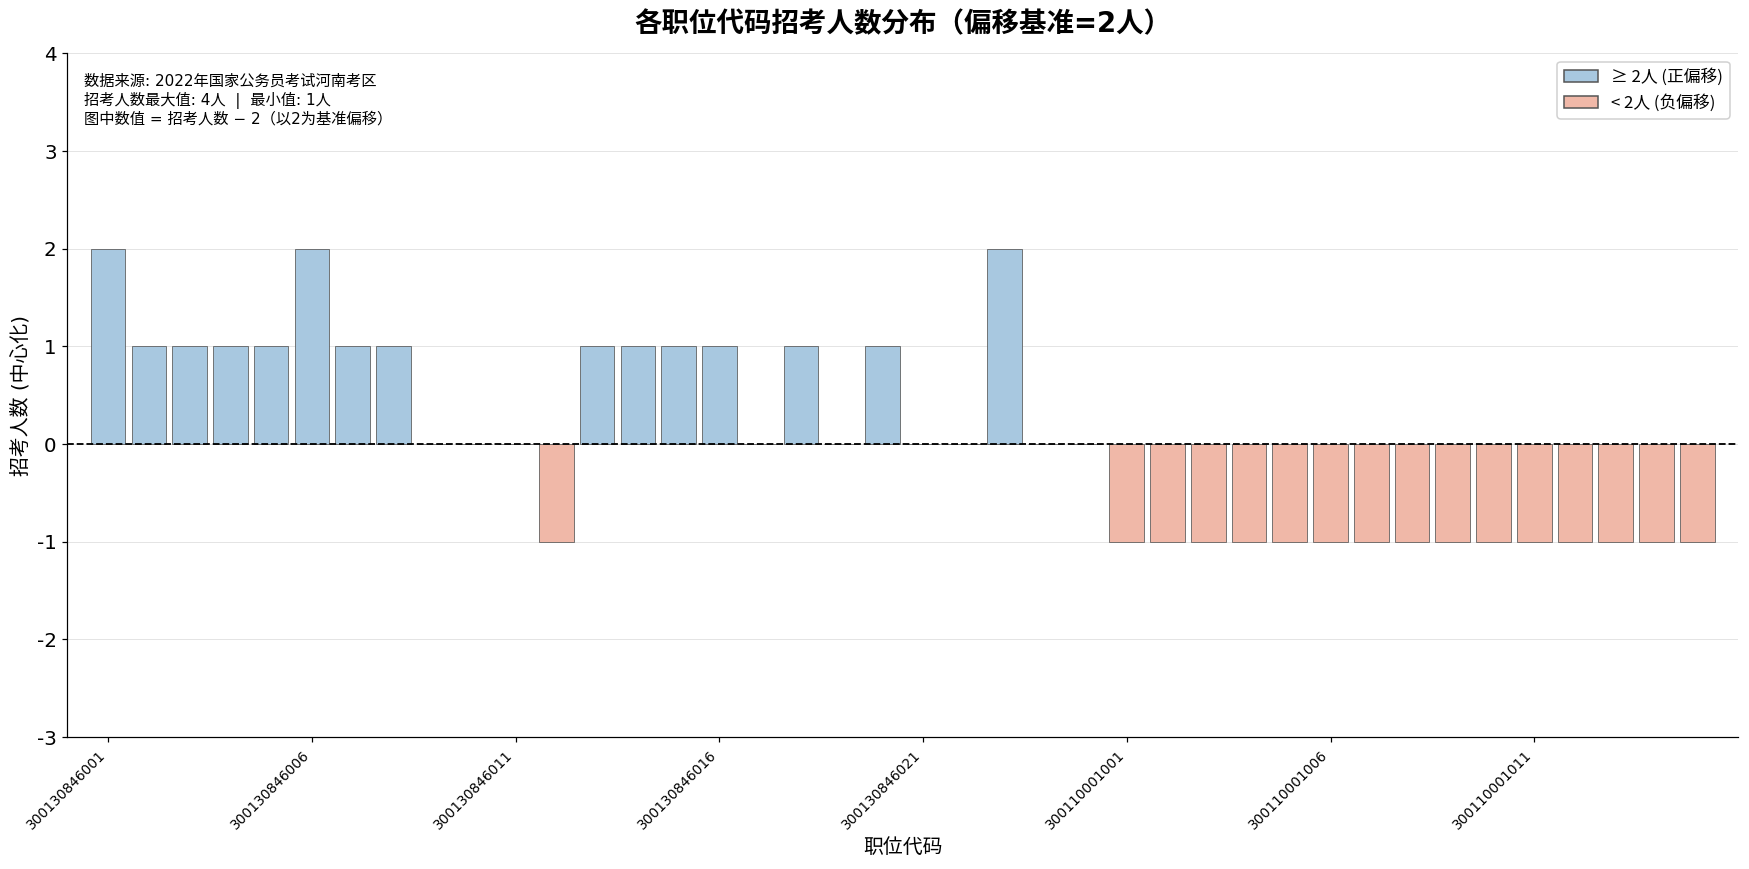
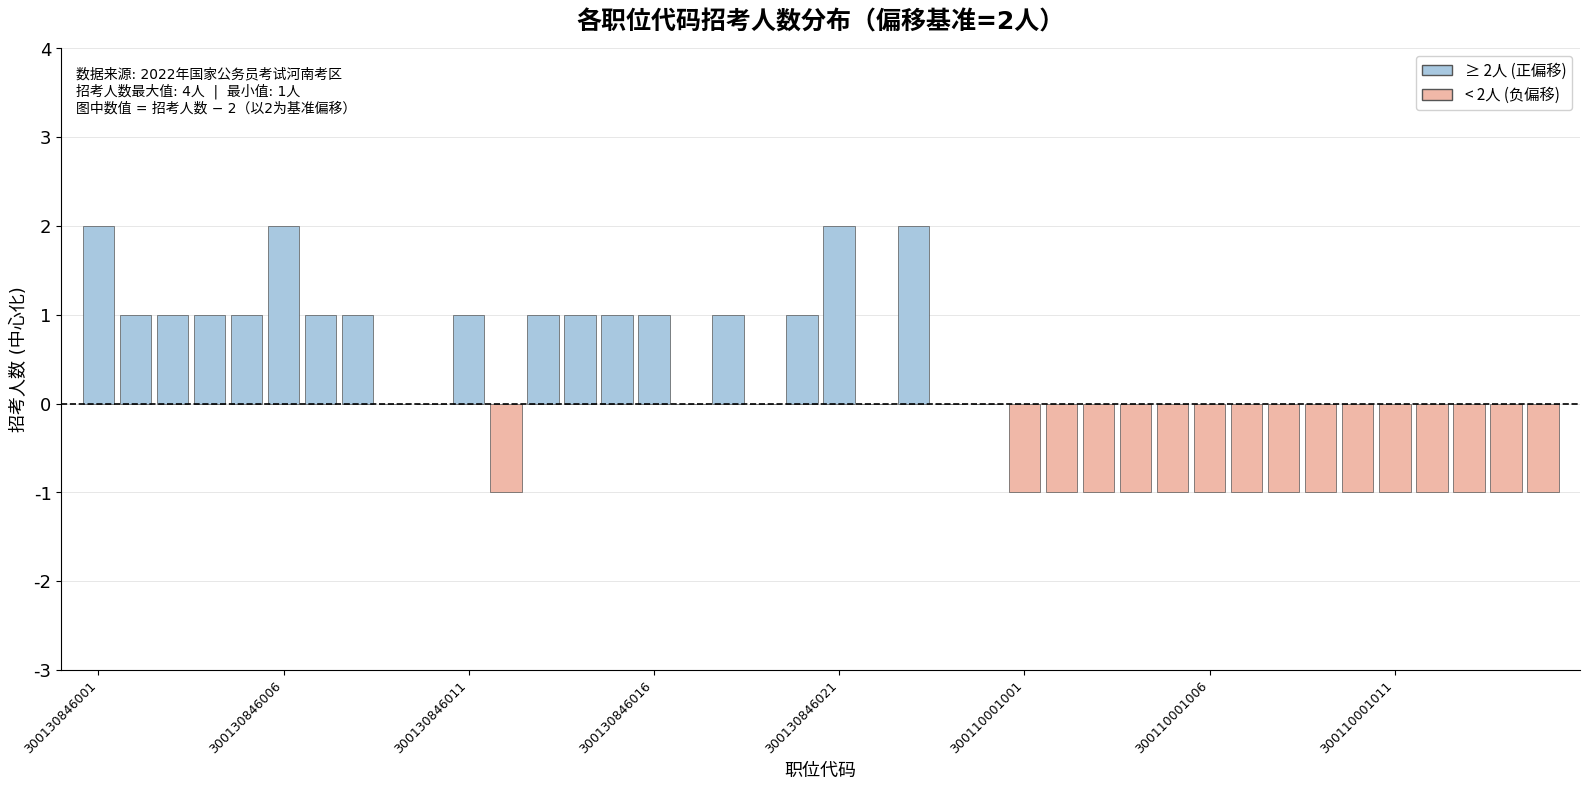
  {
    "300130846001": 2.0,
    "300130846006": 2.0,
-   "300130846011": 0.0,
+   "300130846011": 1.0,
    "300130846016": 1.0,
-   "300130846021": 0.0,
+   "300130846021": 2.0,
    "300110001001": -1.0,
    "300110001006": -1.0,
    "300110001011": -1.0
  }
